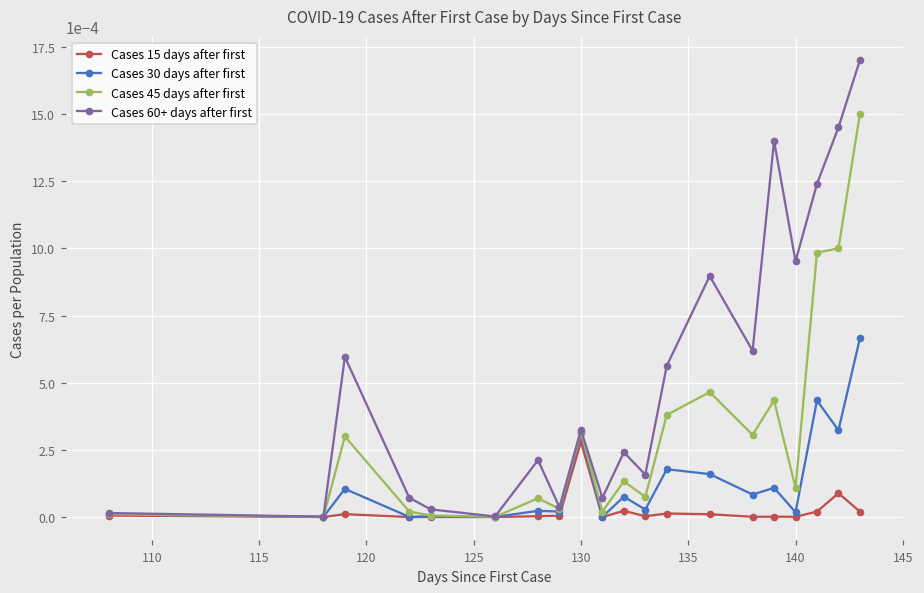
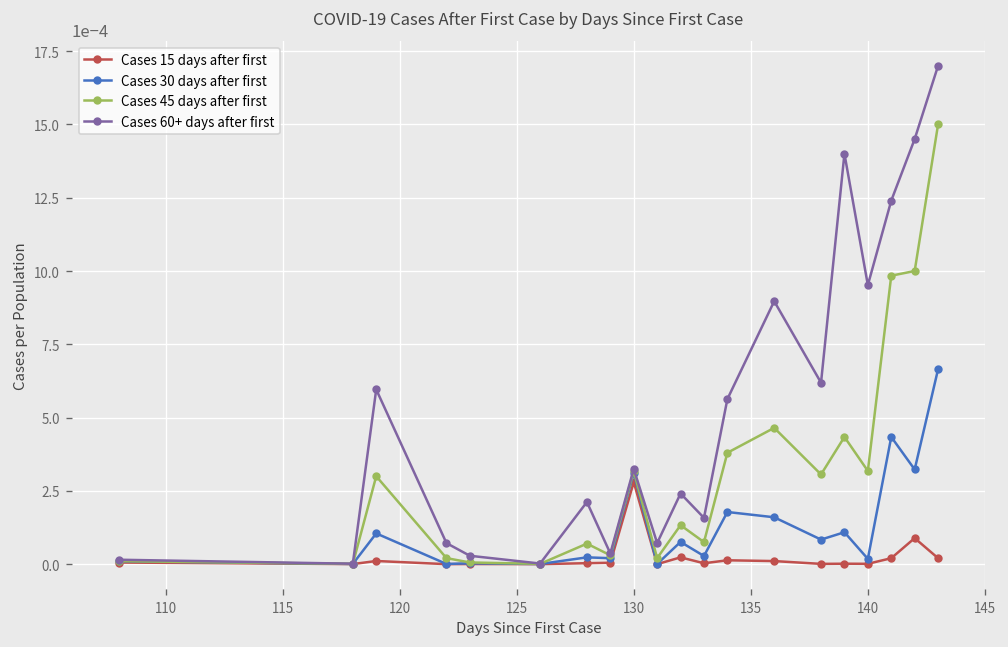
  {
    "Cases 15 days after first": {
      "130": 0.00028,
      "140": 0.00000
    },
    "Cases 30 days after first": {
      "140": 0.00002
    },
    "Cases 45 days after first": {
-     "140": 0.00011
+     "140": 0.00032
    },
    "Cases 60+ days after first": {
      "140": 0.00095
    }
  }
